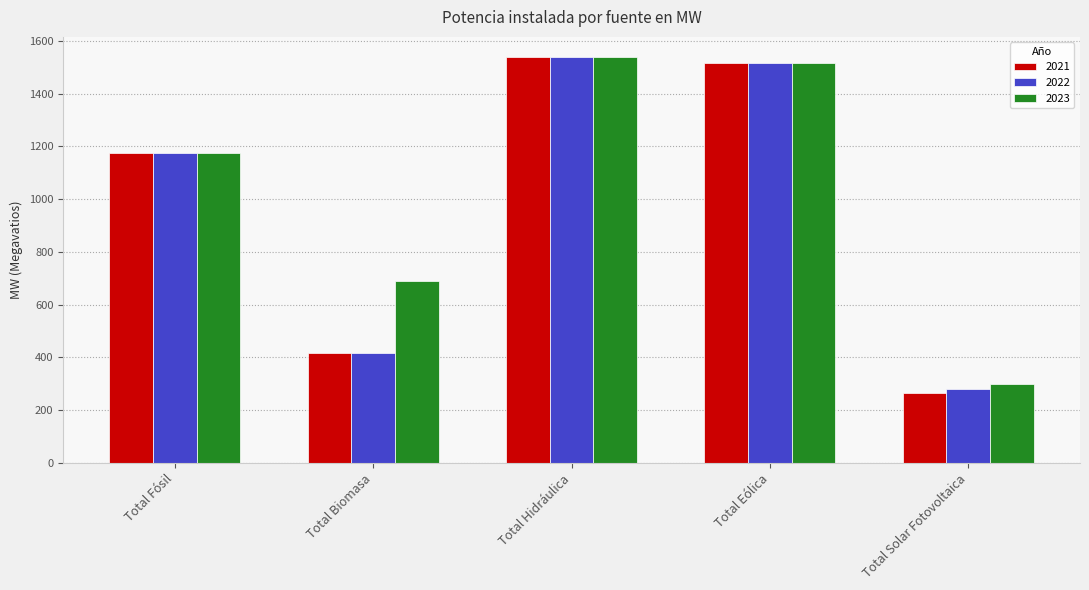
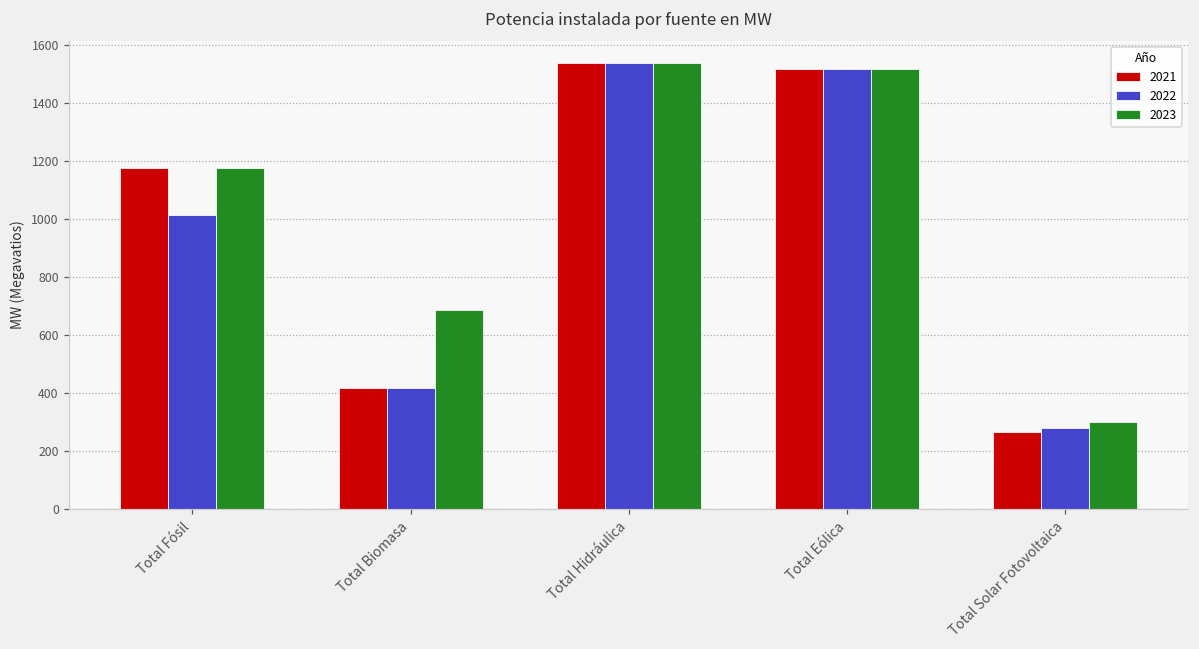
  {
    "2021": {
      "Total Fósil": 1180,
      "Total Biomasa": 420,
      "Total Hidráulica": 1540,
      "Total Eólica": 1520,
      "Total Solar Fotovoltaica": 270
    },
    "2022": {
-     "Total Fósil": 1180,
+     "Total Fósil": 1010,
      "Total Biomasa": 420,
      "Total Hidráulica": 1540,
      "Total Eólica": 1520,
      "Total Solar Fotovoltaica": 280
    },
    "2023": {
      "Total Fósil": 1180,
      "Total Biomasa": 690,
      "Total Hidráulica": 1540,
      "Total Eólica": 1520,
      "Total Solar Fotovoltaica": 300
    }
  }
